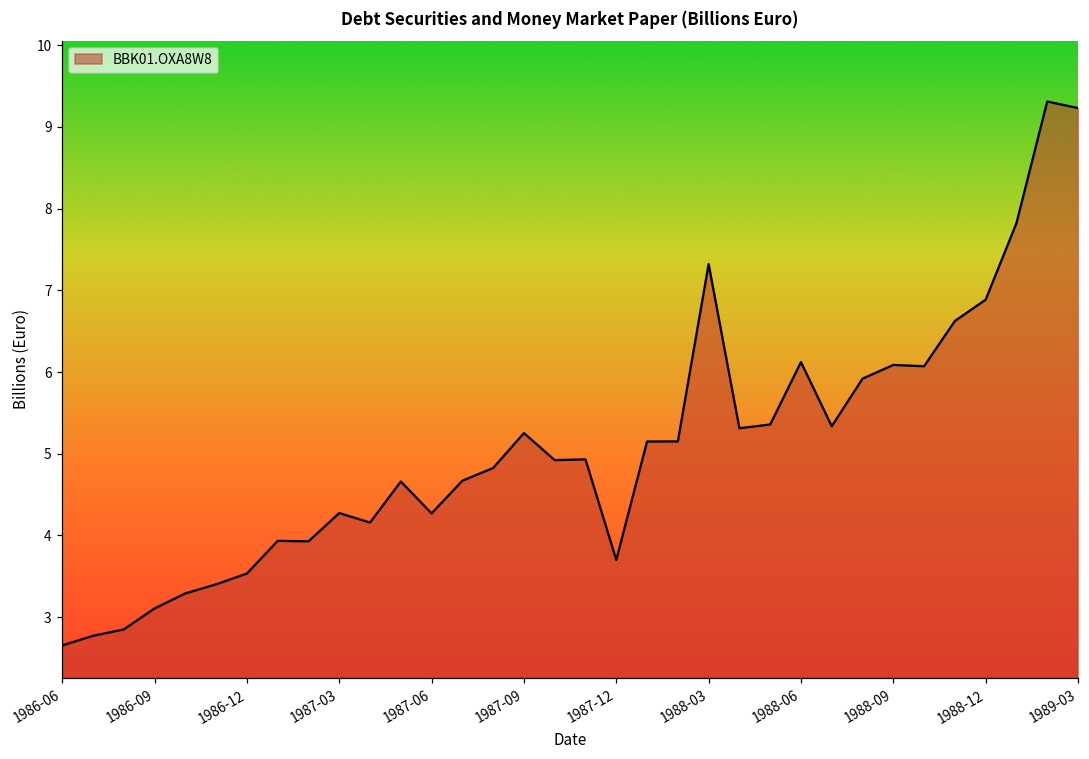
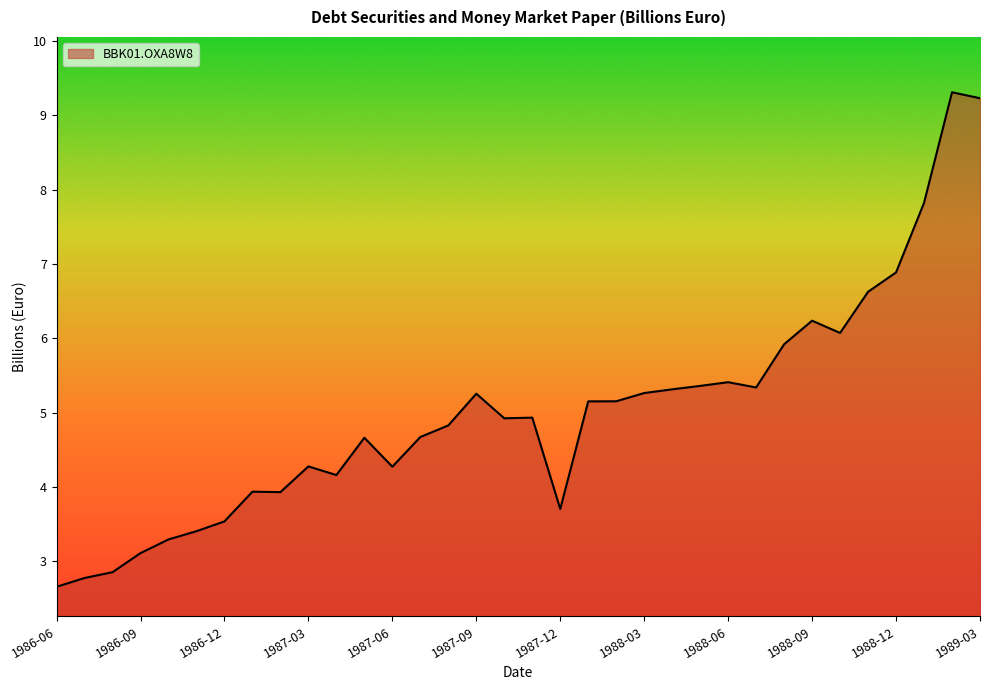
  {
    "1986-06": 2.7,
    "1986-09": 3.1,
    "1986-12": 3.5,
    "1987-03": 4.3,
    "1987-06": 4.3,
    "1987-09": 5.3,
    "1987-12": 3.7,
-   "1988-03": 7.3,
-   "1988-06": 6.1,
-   "1988-09": 6.1,
+   "1988-03": 5.3,
+   "1988-06": 5.4,
+   "1988-09": 6.2,
    "1988-12": 6.9,
    "1989-03": 9.2
  }
